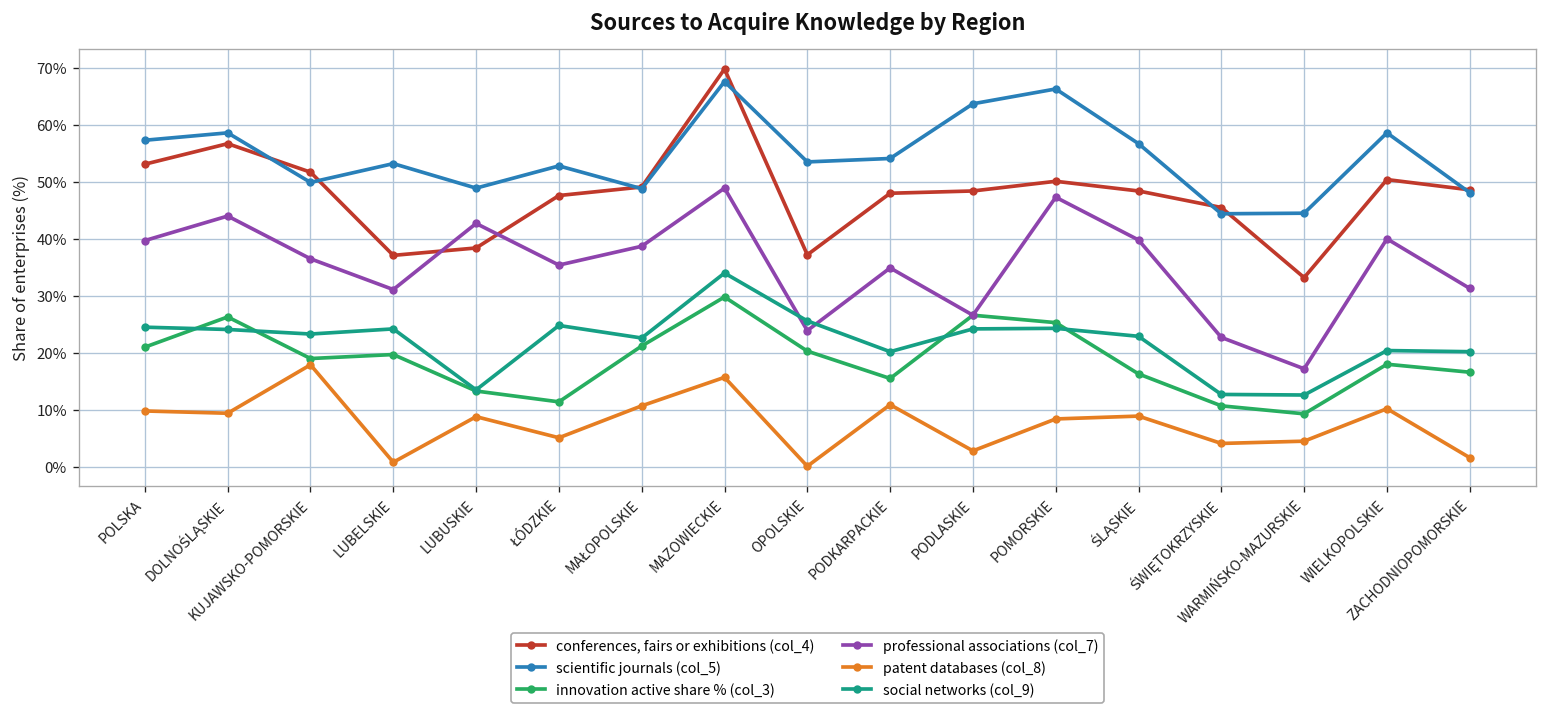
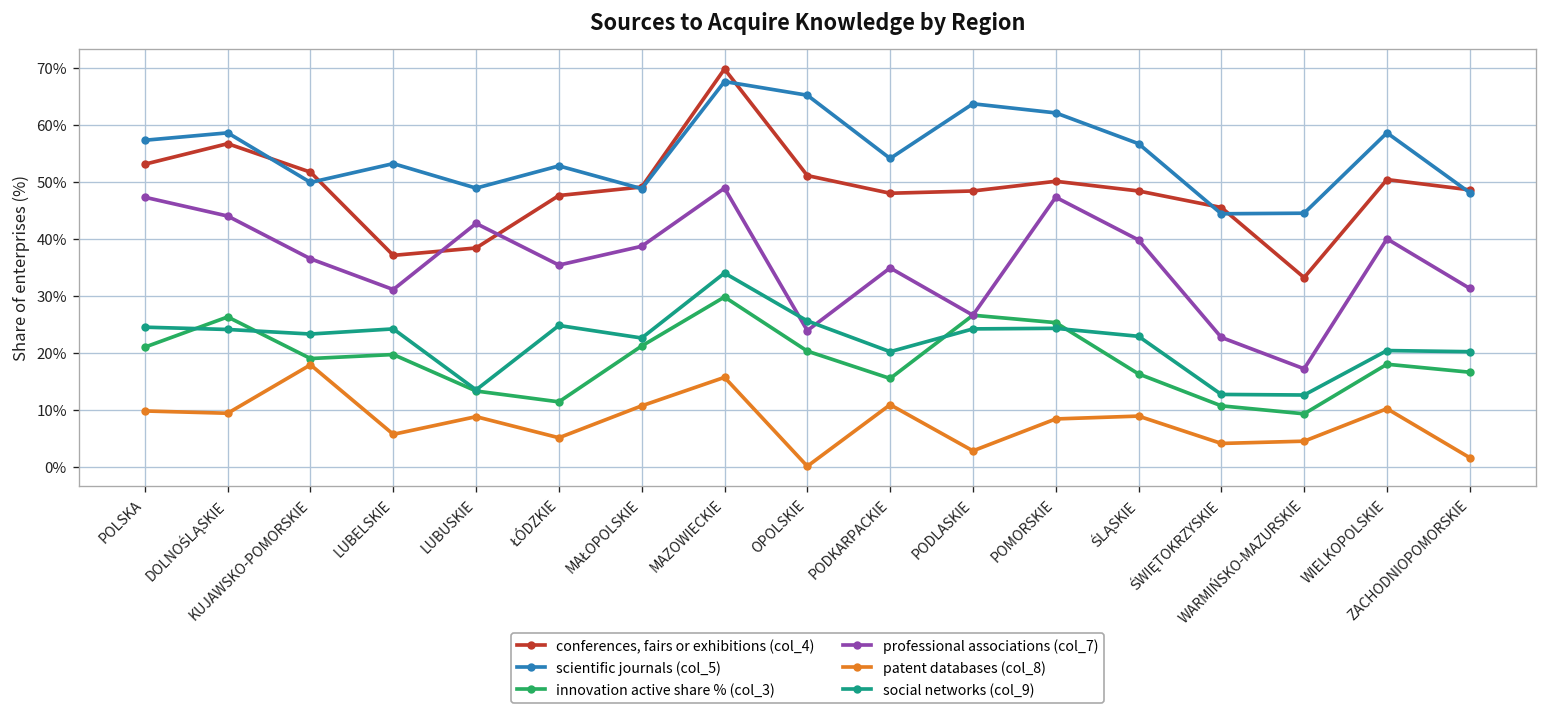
  {
    "conferences, fairs or exhibitions (col_4)": {
      "POLSKA": "53%",
      "DOLNOŚLĄSKIE": "57%",
      "KUJAWSKO-POMORSKIE": "52%",
      "LUBELSKIE": "37%",
      "LUBUSKIE": "38%",
      "ŁÓDZKIE": "48%",
      "MAZOWIECKIE": "70%",
-     "OPOLSKIE": "37%",
+     "OPOLSKIE": "51%",
      "PODKARPACKIE": "48%",
      "PODLASKIE": "48%",
      "POMORSKIE": "50%",
      "ŚLĄSKIE": "48%",
      "ŚWIĘTOKRZYSKIE": "46%",
      "WARMIŃSKO-MAZURSKIE": "33%",
      "WIELKOPOLSKIE": "50%"
    },
    "scientific journals (col_5)": {
      "POLSKA": "57%",
      "DOLNOŚLĄSKIE": "59%",
      "KUJAWSKO-POMORSKIE": "50%",
      "LUBELSKIE": "53%",
      "LUBUSKIE": "49%",
      "ŁÓDZKIE": "53%",
      "MAZOWIECKIE": "68%",
-     "OPOLSKIE": "54%",
+     "OPOLSKIE": "65%",
      "PODKARPACKIE": "54%",
      "PODLASKIE": "64%",
-     "POMORSKIE": "66%",
+     "POMORSKIE": "62%",
      "ŚLĄSKIE": "57%",
      "ŚWIĘTOKRZYSKIE": "44%",
      "WARMIŃSKO-MAZURSKIE": "45%",
      "WIELKOPOLSKIE": "59%"
    },
    "professional associations (col_7)": {
-     "POLSKA": "40%",
+     "POLSKA": "47%",
      "DOLNOŚLĄSKIE": "44%",
      "KUJAWSKO-POMORSKIE": "37%",
      "LUBELSKIE": "31%",
      "LUBUSKIE": "43%",
      "ŁÓDZKIE": "35%",
      "MAŁOPOLSKIE": "39%",
      "MAZOWIECKIE": "49%",
      "OPOLSKIE": "24%",
      "PODKARPACKIE": "35%",
      "POMORSKIE": "47%",
      "ŚLĄSKIE": "40%",
      "ŚWIĘTOKRZYSKIE": "23%",
      "WARMIŃSKO-MAZURSKIE": "17%",
      "WIELKOPOLSKIE": "40%",
      "ZACHODNIOPOMORSKIE": "31%"
    },
    "patent databases (col_8)": {
      "POLSKA": "10%",
      "DOLNOŚLĄSKIE": "9%",
      "KUJAWSKO-POMORSKIE": "18%",
-     "LUBELSKIE": "1%",
+     "LUBELSKIE": "6%",
      "LUBUSKIE": "9%",
      "ŁÓDZKIE": "5%",
      "MAŁOPOLSKIE": "11%",
      "MAZOWIECKIE": "16%",
      "OPOLSKIE": "0%",
      "PODKARPACKIE": "11%",
      "PODLASKIE": "3%",
      "POMORSKIE": "8%",
      "ŚLĄSKIE": "9%",
      "ŚWIĘTOKRZYSKIE": "4%",
      "WARMIŃSKO-MAZURSKIE": "5%",
      "WIELKOPOLSKIE": "10%",
      "ZACHODNIOPOMORSKIE": "2%"
    }
  }
